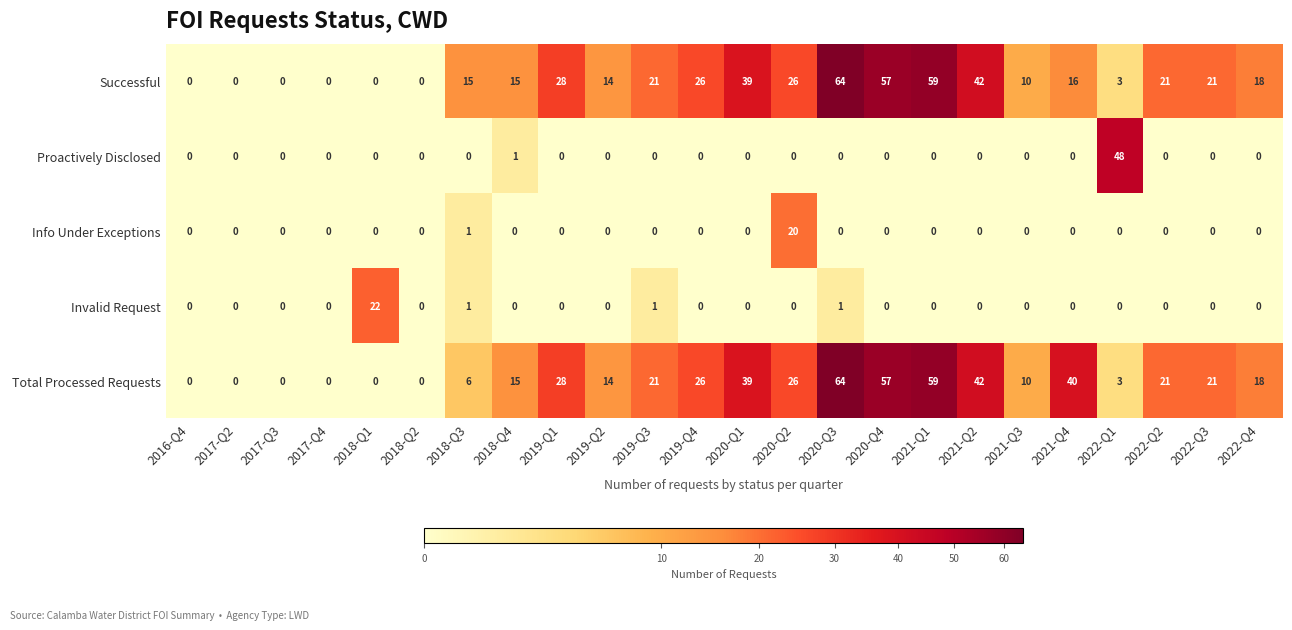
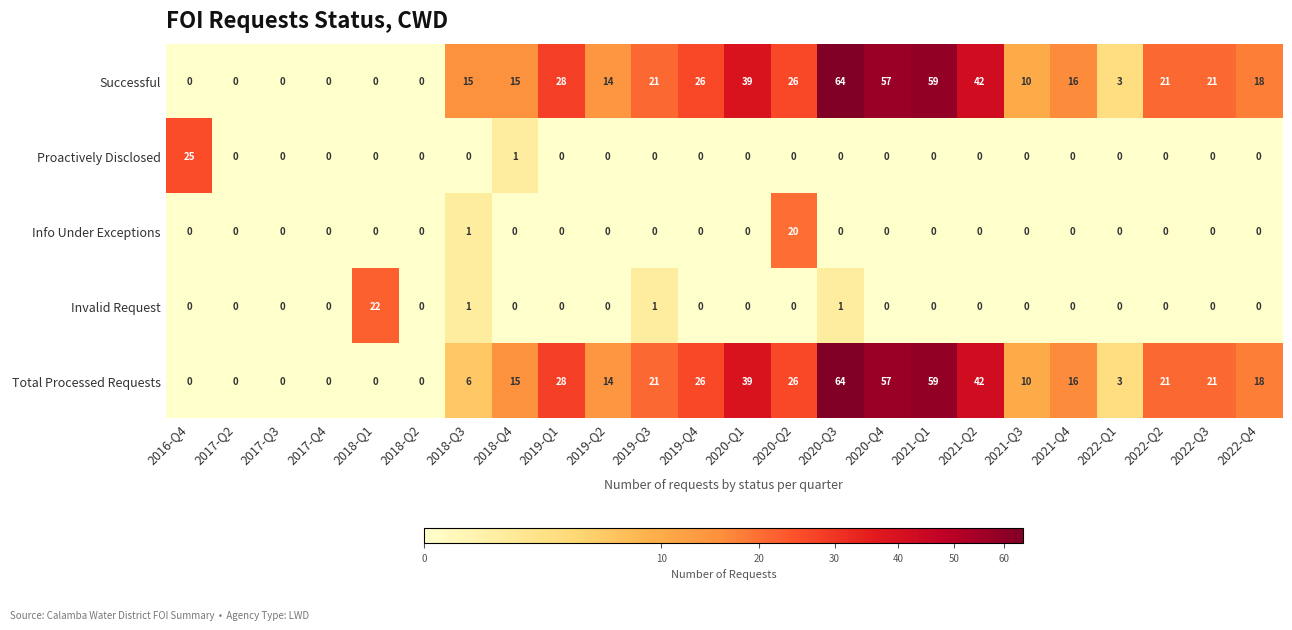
  {
    "Successful": {
      "2016-Q4": 0,
      "2017-Q2": 0,
      "2017-Q3": 0,
      "2017-Q4": 0,
      "2018-Q1": 0,
      "2018-Q2": 0,
      "2018-Q3": 15,
      "2018-Q4": 15,
      "2019-Q1": 28,
      "2019-Q2": 14,
      "2019-Q3": 21,
      "2019-Q4": 26,
      "2020-Q1": 39,
      "2020-Q2": 26,
      "2020-Q3": 64,
      "2020-Q4": 57,
      "2021-Q1": 59,
      "2021-Q2": 42,
      "2021-Q3": 10,
      "2021-Q4": 16,
      "2022-Q1": 3,
      "2022-Q2": 21,
      "2022-Q3": 21,
      "2022-Q4": 18
    },
    "Proactively Disclosed": {
-     "2016-Q4": 0,
+     "2016-Q4": 25,
      "2017-Q2": 0,
      "2017-Q3": 0,
      "2017-Q4": 0,
      "2018-Q1": 0,
      "2018-Q2": 0,
      "2018-Q3": 0,
      "2018-Q4": 1,
      "2019-Q1": 0,
      "2019-Q2": 0,
      "2019-Q3": 0,
      "2019-Q4": 0,
      "2020-Q1": 0,
      "2020-Q2": 0,
      "2020-Q3": 0,
      "2020-Q4": 0,
      "2021-Q1": 0,
      "2021-Q2": 0,
      "2021-Q3": 0,
      "2021-Q4": 0,
-     "2022-Q1": 48,
+     "2022-Q1": 0,
      "2022-Q2": 0,
      "2022-Q3": 0,
      "2022-Q4": 0
    },
    "Info Under Exceptions": {
      "2016-Q4": 0,
      "2017-Q2": 0,
      "2017-Q3": 0,
      "2017-Q4": 0,
      "2018-Q1": 0,
      "2018-Q2": 0,
      "2018-Q3": 1,
      "2018-Q4": 0,
      "2019-Q1": 0,
      "2019-Q2": 0,
      "2019-Q3": 0,
      "2019-Q4": 0,
      "2020-Q1": 0,
      "2020-Q2": 20,
      "2020-Q3": 0,
      "2020-Q4": 0,
      "2021-Q1": 0,
      "2021-Q2": 0,
      "2021-Q3": 0,
      "2021-Q4": 0,
      "2022-Q1": 0,
      "2022-Q2": 0,
      "2022-Q3": 0,
      "2022-Q4": 0
    },
    "Invalid Request": {
      "2016-Q4": 0,
      "2017-Q2": 0,
      "2017-Q3": 0,
      "2017-Q4": 0,
      "2018-Q1": 22,
      "2018-Q2": 0,
      "2018-Q3": 1,
      "2018-Q4": 0,
      "2019-Q1": 0,
      "2019-Q2": 0,
      "2019-Q3": 1,
      "2019-Q4": 0,
      "2020-Q1": 0,
      "2020-Q2": 0,
      "2020-Q3": 1,
      "2020-Q4": 0,
      "2021-Q1": 0,
      "2021-Q2": 0,
      "2021-Q3": 0,
      "2021-Q4": 0,
      "2022-Q1": 0,
      "2022-Q2": 0,
      "2022-Q3": 0,
      "2022-Q4": 0
    },
    "Total Processed Requests": {
      "2016-Q4": 0,
      "2017-Q2": 0,
      "2017-Q3": 0,
      "2017-Q4": 0,
      "2018-Q1": 0,
      "2018-Q2": 0,
      "2018-Q3": 6,
      "2018-Q4": 15,
      "2019-Q1": 28,
      "2019-Q2": 14,
      "2019-Q3": 21,
      "2019-Q4": 26,
      "2020-Q1": 39,
      "2020-Q2": 26,
      "2020-Q3": 64,
      "2020-Q4": 57,
      "2021-Q1": 59,
      "2021-Q2": 42,
      "2021-Q3": 10,
-     "2021-Q4": 40,
+     "2021-Q4": 16,
      "2022-Q1": 3,
      "2022-Q2": 21,
      "2022-Q3": 21,
      "2022-Q4": 18
    }
  }
